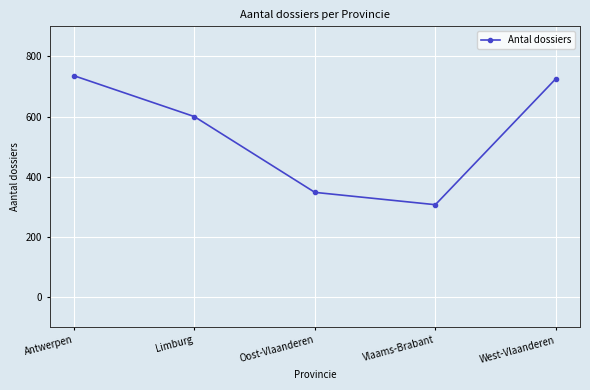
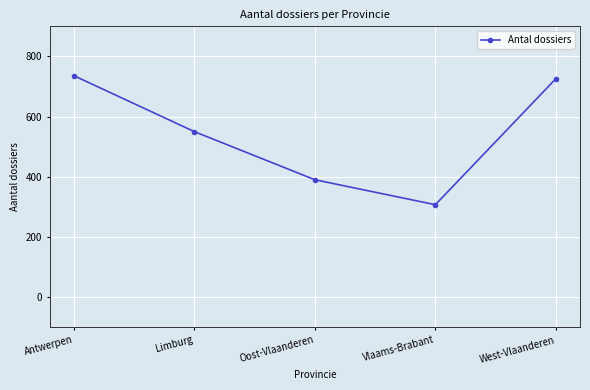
  {
    "Antwerpen": 740,
-   "Limburg": 600,
-   "Oost-Vlaanderen": 350,
+   "Limburg": 550,
+   "Oost-Vlaanderen": 390,
    "Vlaams-Brabant": 310,
    "West-Vlaanderen": 730
  }
